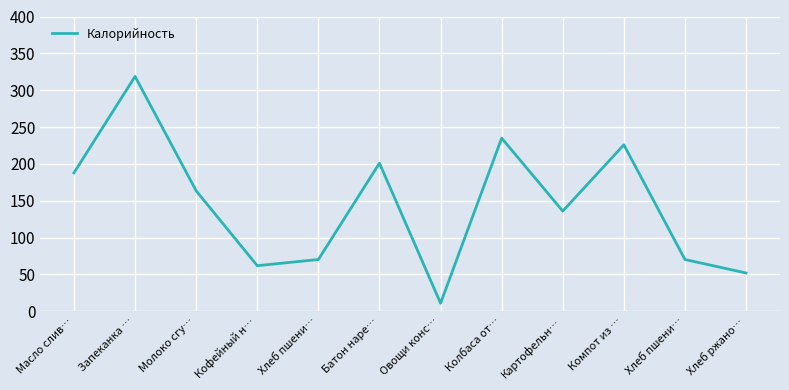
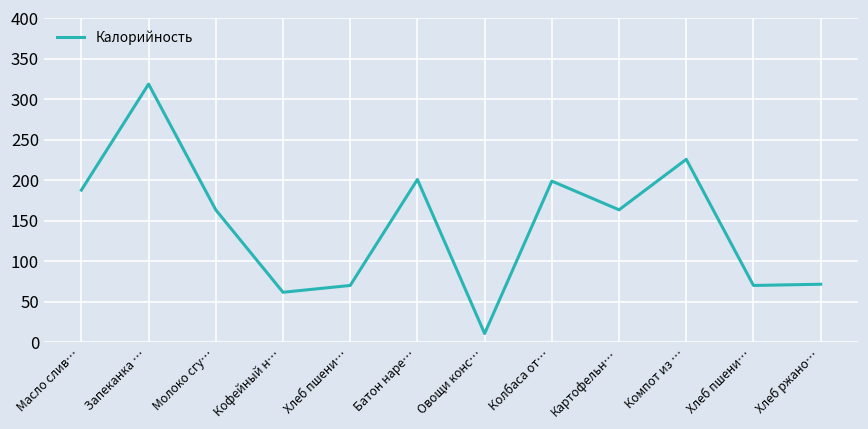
  {
    "Масло слив…": 190,
    "Запеканка …": 320,
    "Молоко сгу…": 160,
    "Кофейный н…": 60,
    "Батон наре…": 200,
    "Овощи конс…": 10,
-   "Колбаса от…": 240,
-   "Картофельн…": 140,
+   "Колбаса от…": 200,
+   "Картофельн…": 160,
    "Компот из …": 230,
-   "Хлеб ржано…": 50
+   "Хлеб ржано…": 70
  }
